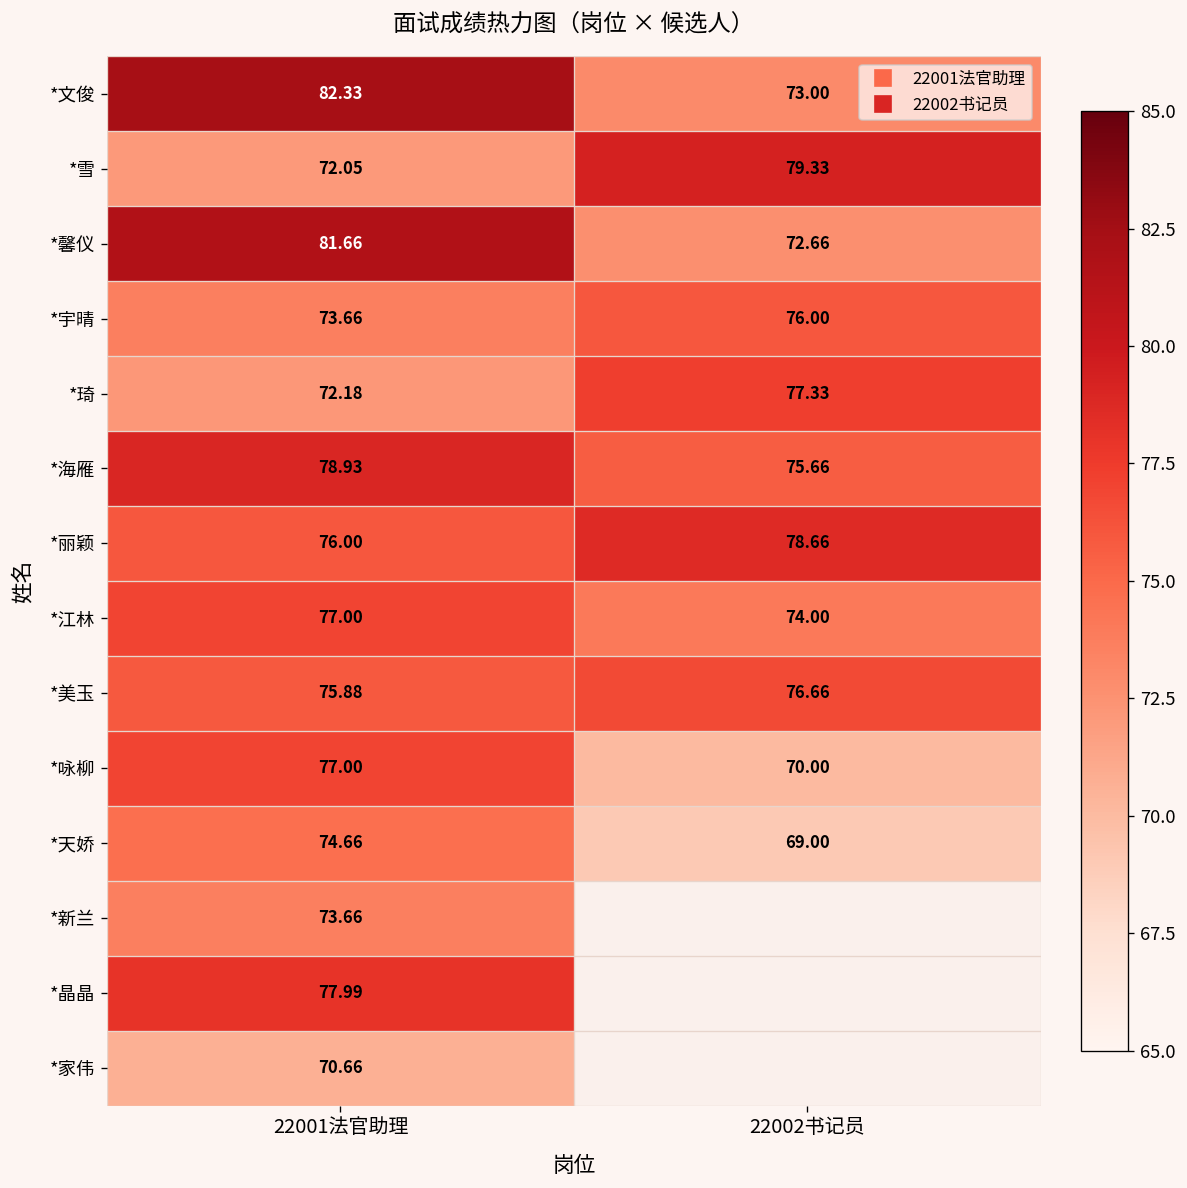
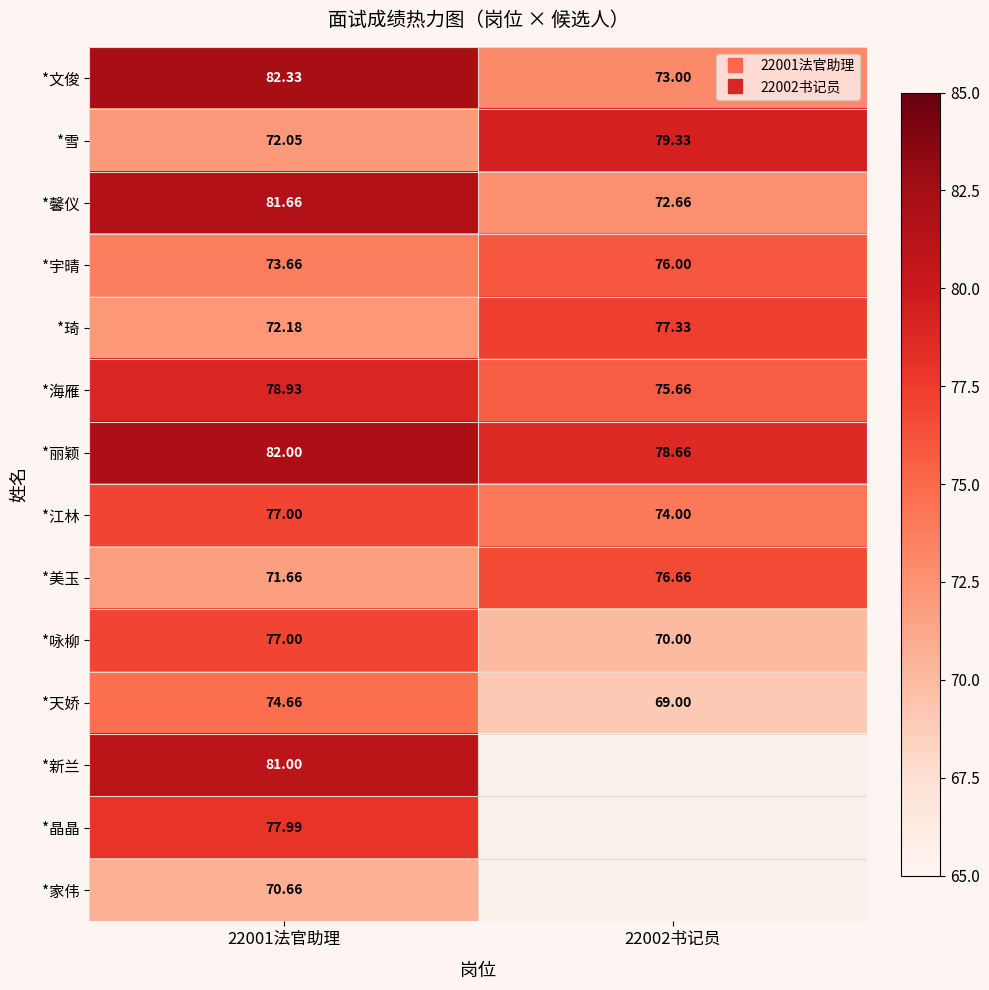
  {
    "*文俊": {
      "22001法官助理": 82.33,
      "22002书记员": 73.00
    },
    "*雪": {
      "22001法官助理": 72.05,
      "22002书记员": 79.33
    },
    "*馨仪": {
      "22001法官助理": 81.66,
      "22002书记员": 72.66
    },
    "*宇晴": {
      "22001法官助理": 73.66,
      "22002书记员": 76.00
    },
    "*琦": {
      "22001法官助理": 72.18,
      "22002书记员": 77.33
    },
    "*海雁": {
      "22001法官助理": 78.93,
      "22002书记员": 75.66
    },
    "*丽颖": {
-     "22001法官助理": 76.00,
+     "22001法官助理": 82.00,
      "22002书记员": 78.66
    },
    "*江林": {
      "22001法官助理": 77.00,
      "22002书记员": 74.00
    },
    "*美玉": {
-     "22001法官助理": 75.88,
+     "22001法官助理": 71.66,
      "22002书记员": 76.66
    },
    "*咏柳": {
      "22001法官助理": 77.00,
      "22002书记员": 70.00
    },
    "*天娇": {
      "22001法官助理": 74.66,
      "22002书记员": 69.00
    },
    "*新兰": {
-     "22001法官助理": 73.66
+     "22001法官助理": 81.00
    },
    "*晶晶": {
      "22001法官助理": 77.99
    },
    "*家伟": {
      "22001法官助理": 70.66
    }
  }
